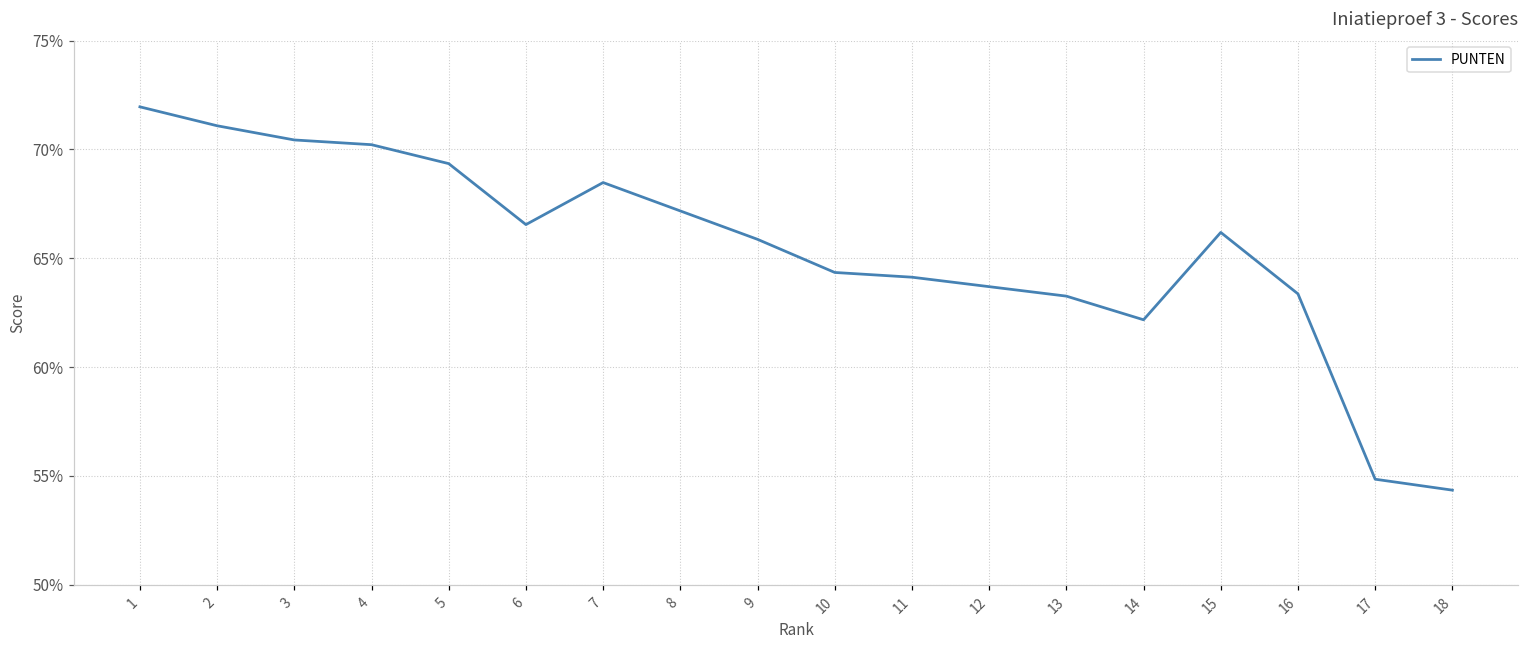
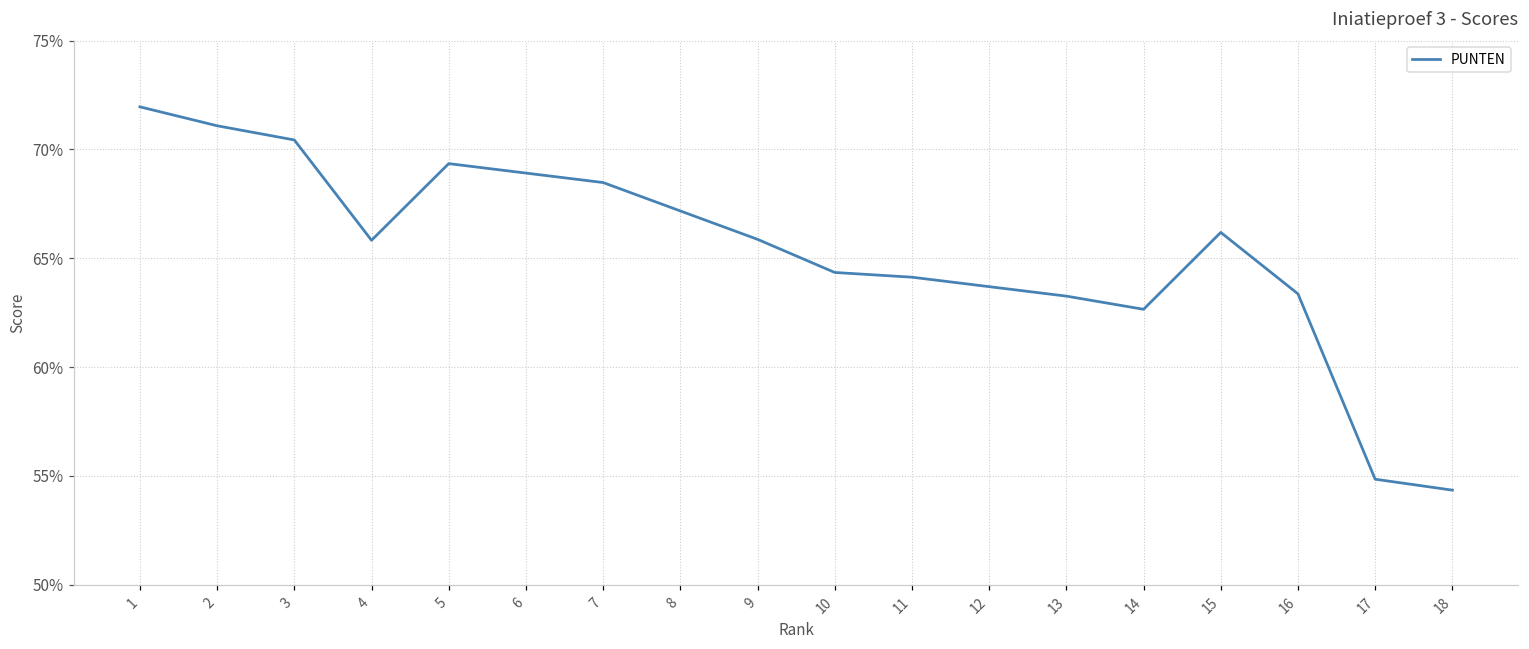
  {
    "1": "72.0%",
    "2": "71.1%",
    "3": "70.4%",
-   "4": "70.2%",
+   "4": "65.8%",
    "5": "69.3%",
-   "6": "66.5%",
+   "6": "68.9%",
    "7": "68.5%",
    "8": "67.2%",
    "9": "65.9%",
    "10": "64.3%",
    "11": "64.1%",
    "12": "63.7%",
    "13": "63.3%",
-   "14": "62.2%",
+   "14": "62.7%",
    "15": "66.2%",
    "16": "63.4%",
    "17": "54.9%",
    "18": "54.3%"
  }
